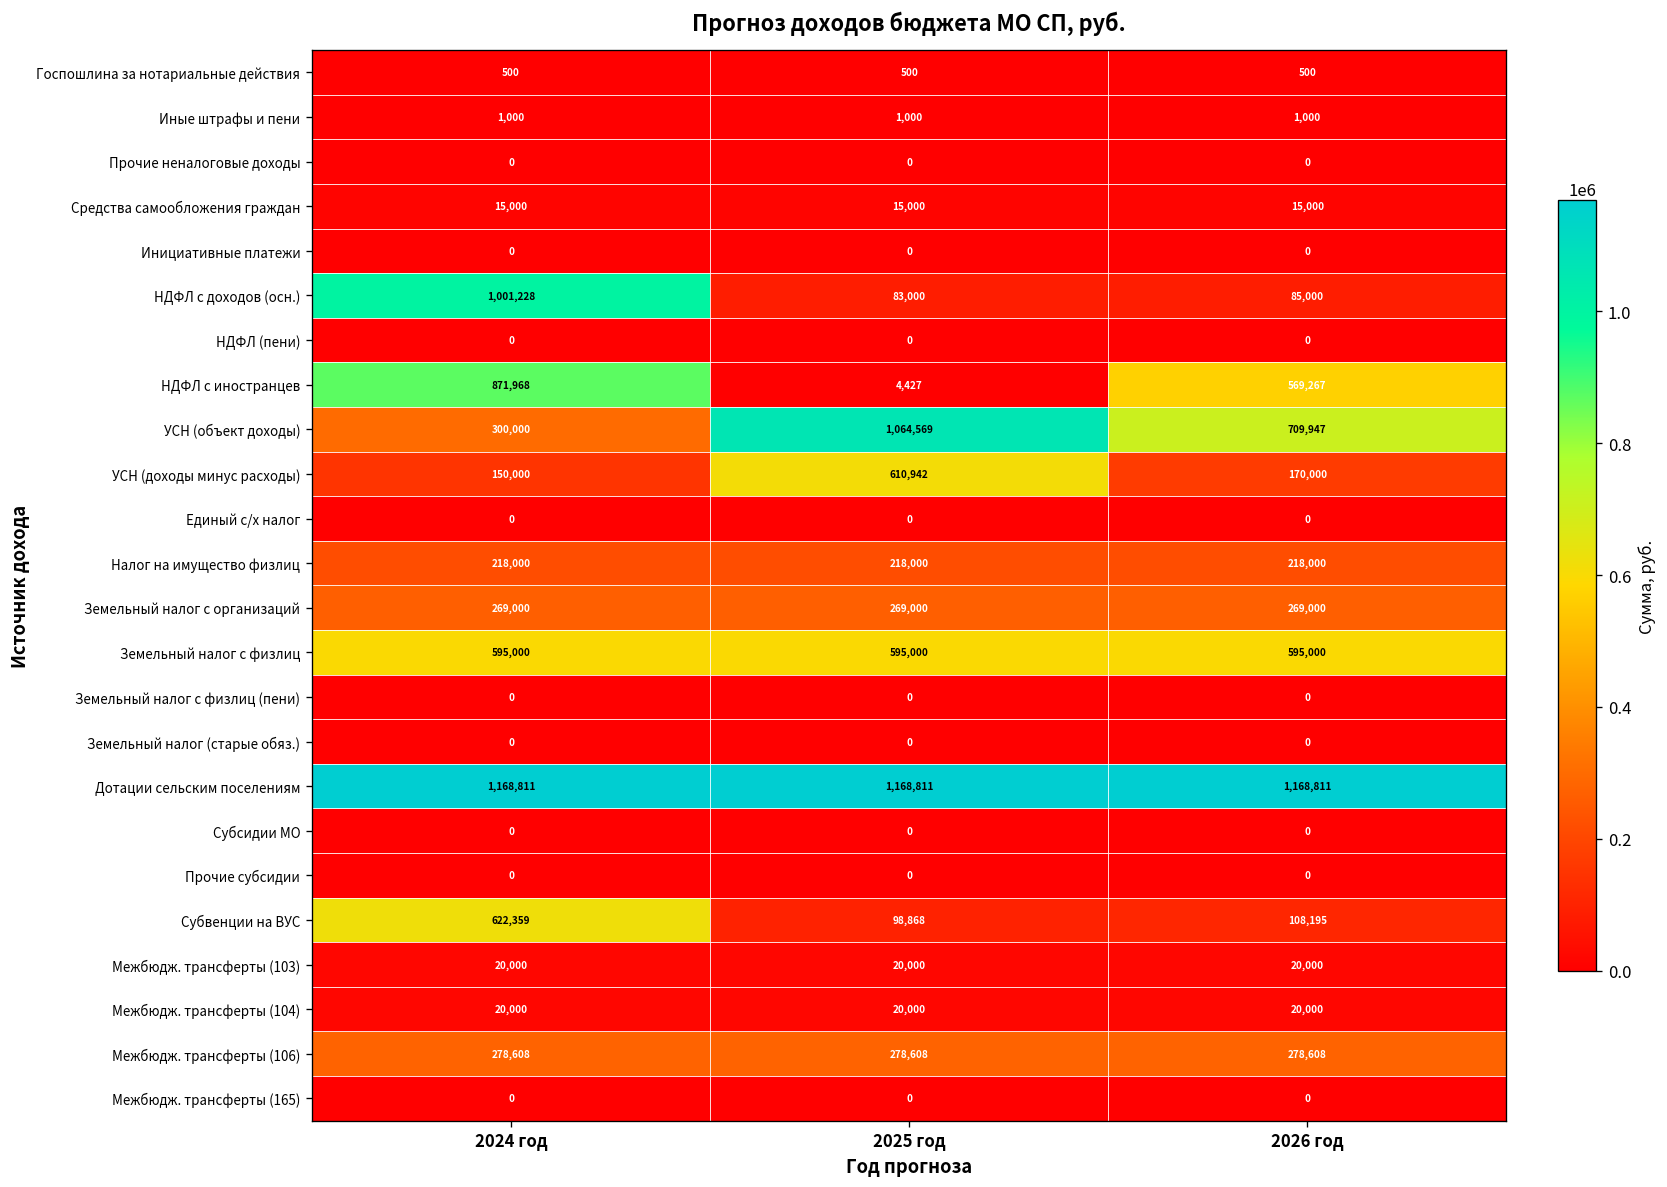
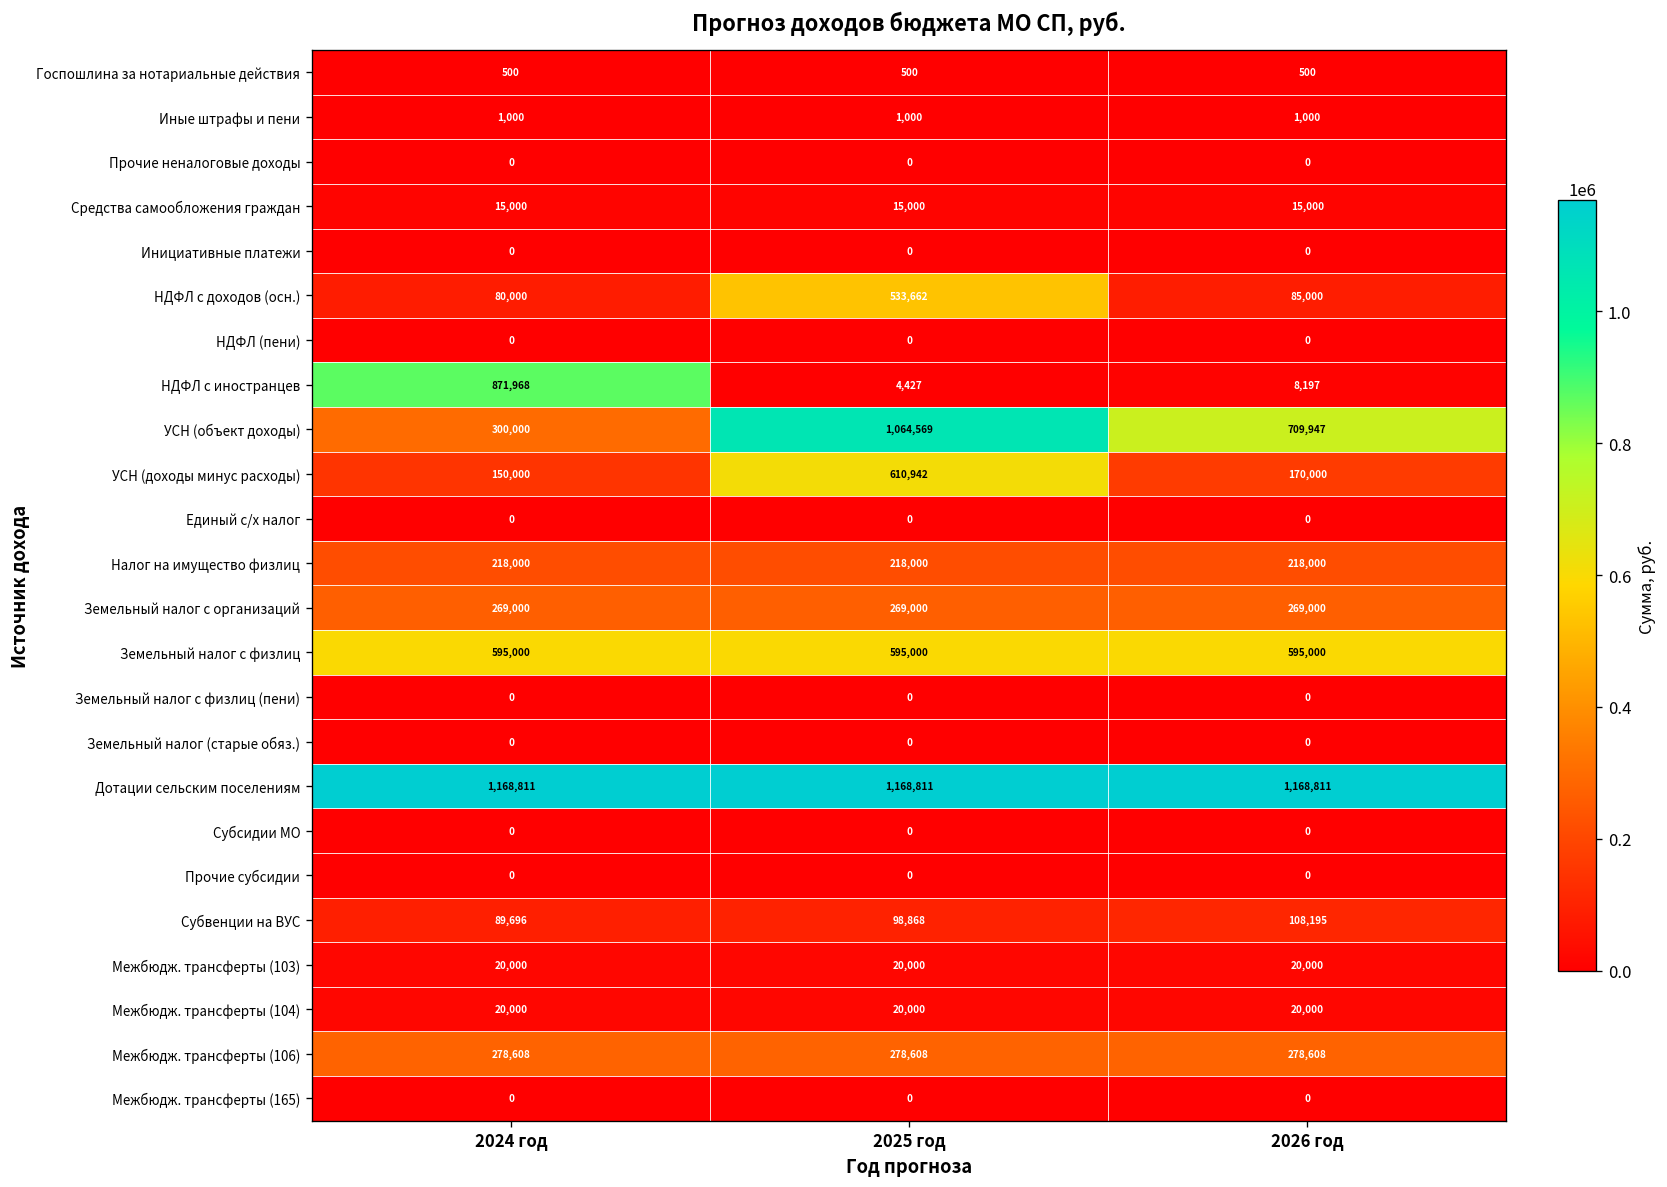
  {
    "Госпошлина за нотариальные действия": {
      "2024 год": "500",
      "2025 год": "500",
      "2026 год": "500"
    },
    "Иные штрафы и пени": {
      "2024 год": "1,000",
      "2025 год": "1,000",
      "2026 год": "1,000"
    },
    "Прочие неналоговые доходы": {
      "2024 год": "0",
      "2025 год": "0",
      "2026 год": "0"
    },
    "Средства самообложения граждан": {
      "2024 год": "15,000",
      "2025 год": "15,000",
      "2026 год": "15,000"
    },
    "Инициативные платежи": {
      "2024 год": "0",
      "2025 год": "0",
      "2026 год": "0"
    },
    "НДФЛ с доходов (осн.)": {
-     "2024 год": "1,001,228",
-     "2025 год": "83,000",
+     "2024 год": "80,000",
+     "2025 год": "533,662",
      "2026 год": "85,000"
    },
    "НДФЛ (пени)": {
      "2024 год": "0",
      "2025 год": "0",
      "2026 год": "0"
    },
    "НДФЛ с иностранцев": {
      "2024 год": "871,968",
      "2025 год": "4,427",
-     "2026 год": "569,267"
+     "2026 год": "8,197"
    },
    "УСН (объект доходы)": {
      "2024 год": "300,000",
      "2025 год": "1,064,569",
      "2026 год": "709,947"
    },
    "УСН (доходы минус расходы)": {
      "2024 год": "150,000",
      "2025 год": "610,942",
      "2026 год": "170,000"
    },
    "Единый с/х налог": {
      "2024 год": "0",
      "2025 год": "0",
      "2026 год": "0"
    },
    "Налог на имущество физлиц": {
      "2024 год": "218,000",
      "2025 год": "218,000",
      "2026 год": "218,000"
    },
    "Земельный налог с организаций": {
      "2024 год": "269,000",
      "2025 год": "269,000",
      "2026 год": "269,000"
    },
    "Земельный налог с физлиц": {
      "2024 год": "595,000",
      "2025 год": "595,000",
      "2026 год": "595,000"
    },
    "Земельный налог с физлиц (пени)": {
      "2024 год": "0",
      "2025 год": "0",
      "2026 год": "0"
    },
    "Земельный налог (старые обяз.)": {
      "2024 год": "0",
      "2025 год": "0",
      "2026 год": "0"
    },
    "Дотации сельским поселениям": {
      "2024 год": "1,168,811",
      "2025 год": "1,168,811",
      "2026 год": "1,168,811"
    },
    "Субсидии МО": {
      "2024 год": "0",
      "2025 год": "0",
      "2026 год": "0"
    },
    "Прочие субсидии": {
      "2024 год": "0",
      "2025 год": "0",
      "2026 год": "0"
    },
    "Субвенции на ВУС": {
-     "2024 год": "622,359",
+     "2024 год": "89,696",
      "2025 год": "98,868",
      "2026 год": "108,195"
    },
    "Межбюдж. трансферты (103)": {
      "2024 год": "20,000",
      "2025 год": "20,000",
      "2026 год": "20,000"
    },
    "Межбюдж. трансферты (104)": {
      "2024 год": "20,000",
      "2025 год": "20,000",
      "2026 год": "20,000"
    },
    "Межбюдж. трансферты (106)": {
      "2024 год": "278,608",
      "2025 год": "278,608",
      "2026 год": "278,608"
    },
    "Межбюдж. трансферты (165)": {
      "2024 год": "0",
      "2025 год": "0",
      "2026 год": "0"
    }
  }
